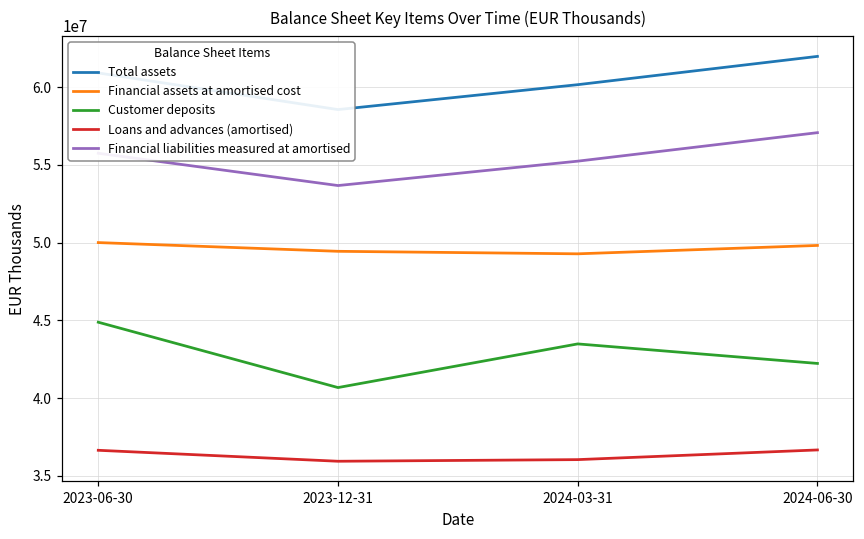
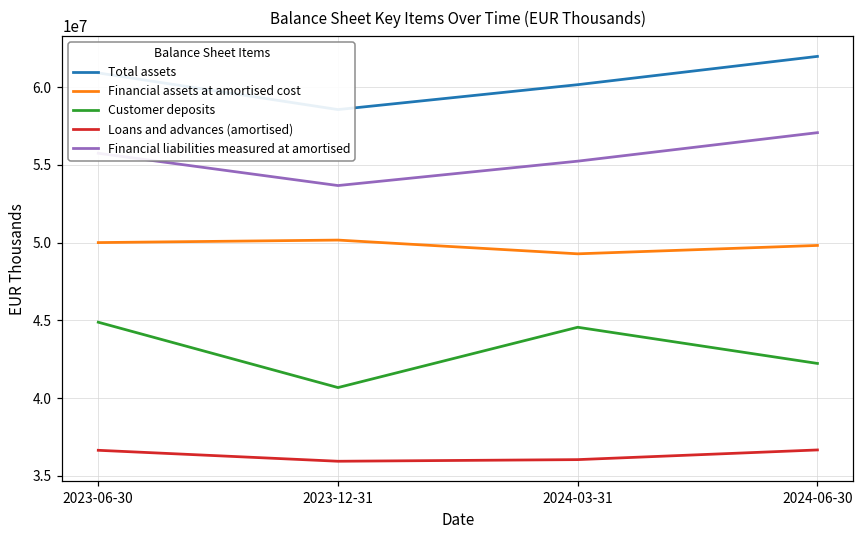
  {
    "Total assets": {
      "2024-03-31": 60200000,
      "2024-06-30": 62000000
    },
    "Financial assets at amortised cost": {
      "2023-06-30": 50000000,
-     "2023-12-31": 49400000,
+     "2023-12-31": 50200000,
      "2024-03-31": 49300000,
      "2024-06-30": 49800000
    },
    "Customer deposits": {
      "2023-06-30": 44900000,
      "2023-12-31": 40700000,
-     "2024-03-31": 43500000,
+     "2024-03-31": 44600000,
      "2024-06-30": 42200000
    },
    "Loans and advances (amortised)": {
      "2023-06-30": 36700000,
      "2023-12-31": 35900000,
      "2024-03-31": 36100000,
      "2024-06-30": 36700000
    },
    "Financial liabilities measured at amortised": {
      "2023-06-30": 55700000,
      "2023-12-31": 53700000,
      "2024-03-31": 55200000,
      "2024-06-30": 57100000
    }
  }
